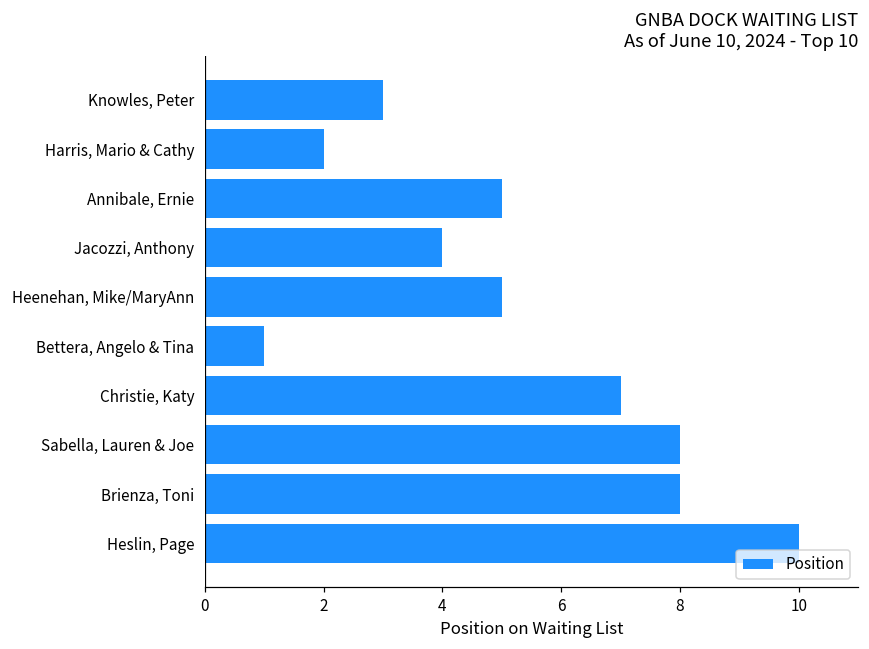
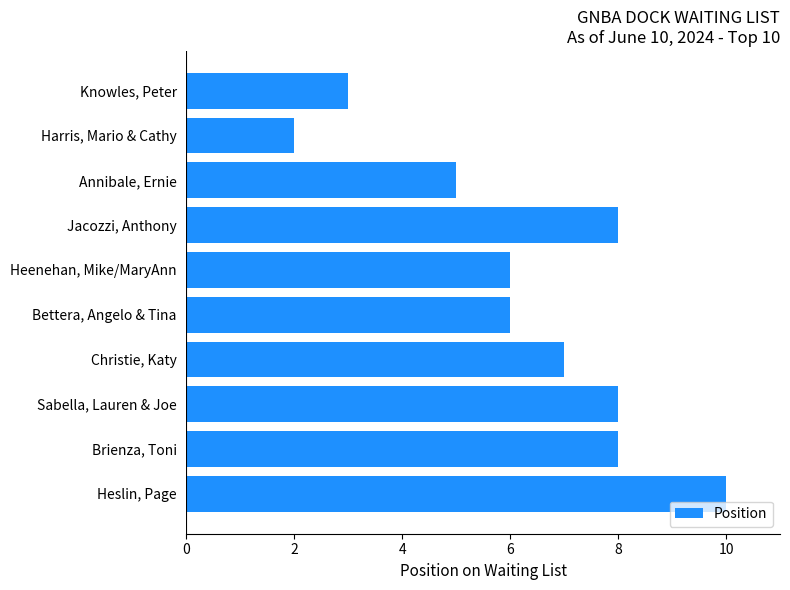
  {
    "Knowles, Peter": 3,
    "Harris, Mario & Cathy": 2,
    "Annibale, Ernie": 5,
-   "Jacozzi, Anthony": 4,
-   "Heenehan, Mike/MaryAnn": 5,
-   "Bettera, Angelo & Tina": 1,
+   "Jacozzi, Anthony": 8,
+   "Heenehan, Mike/MaryAnn": 6,
+   "Bettera, Angelo & Tina": 6,
    "Christie, Katy": 7,
    "Sabella, Lauren & Joe": 8,
    "Brienza, Toni": 8,
    "Heslin, Page": 10
  }
